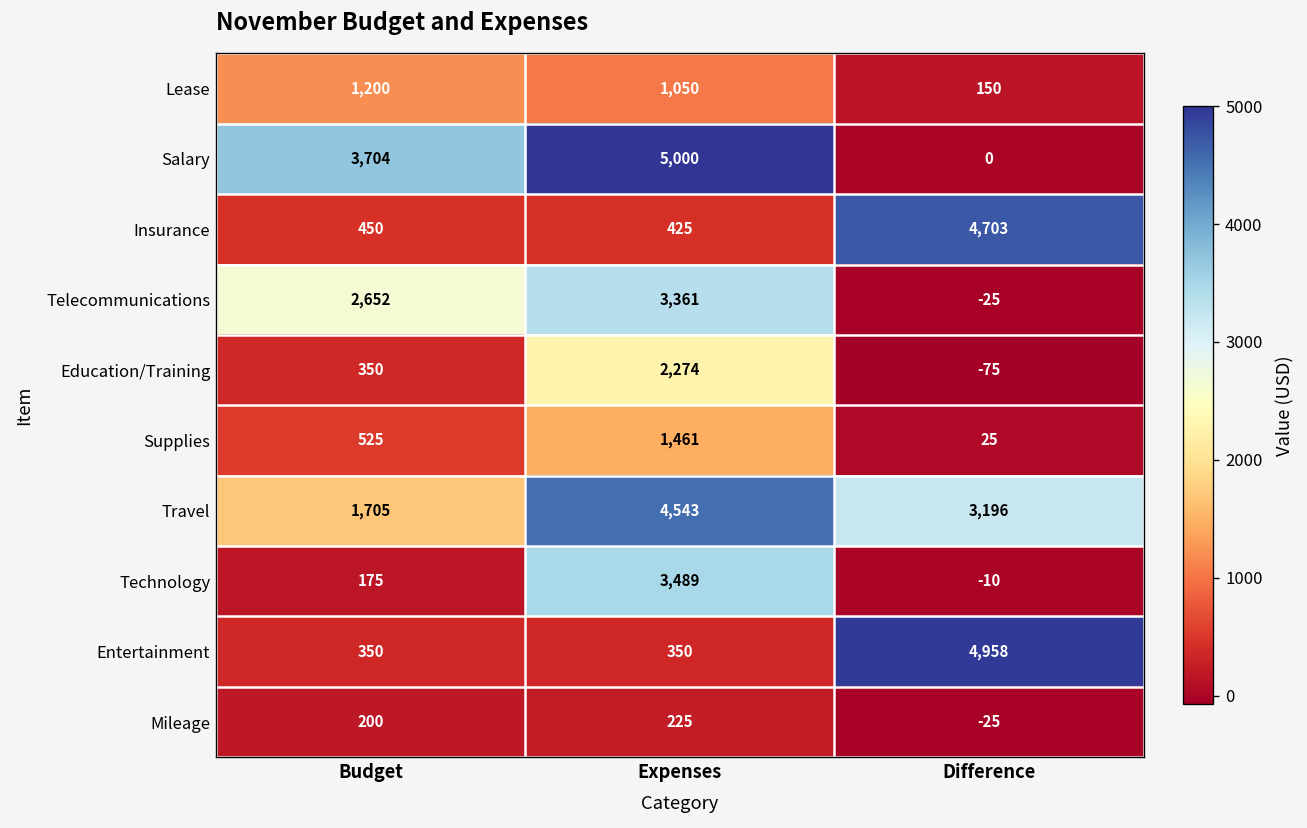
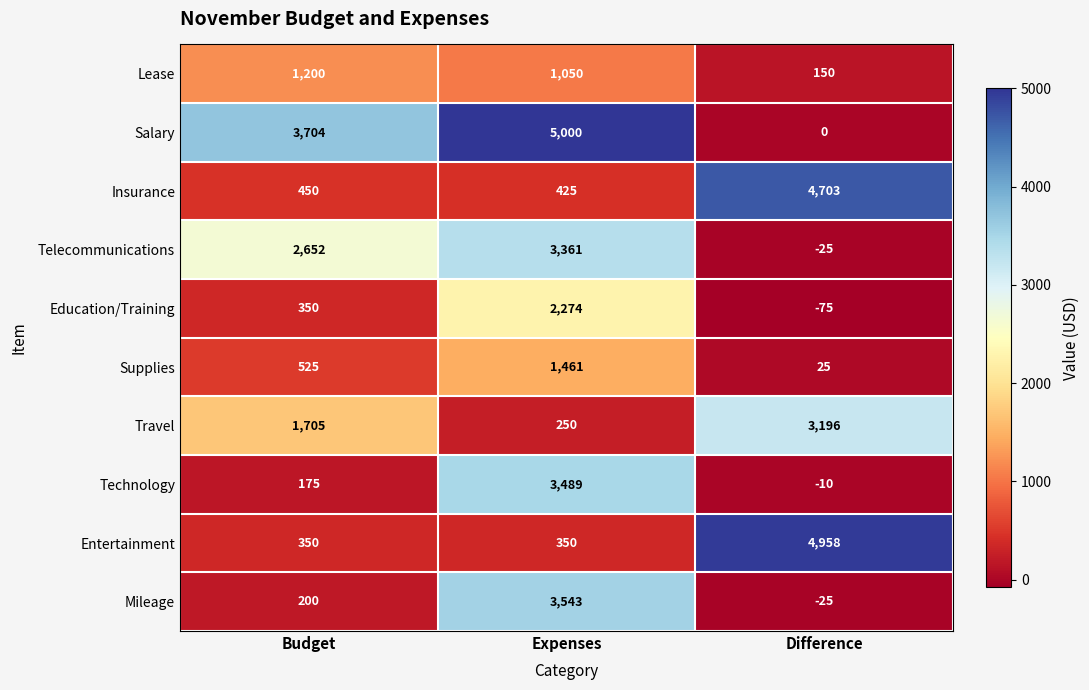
  {
    "Lease": {
      "Budget": "1,200",
      "Expenses": "1,050",
      "Difference": "150"
    },
    "Salary": {
      "Budget": "3,704",
      "Expenses": "5,000",
      "Difference": "0"
    },
    "Insurance": {
      "Budget": "450",
      "Expenses": "425",
      "Difference": "4,703"
    },
    "Telecommunications": {
      "Budget": "2,652",
      "Expenses": "3,361",
      "Difference": "-25"
    },
    "Education/Training": {
      "Budget": "350",
      "Expenses": "2,274",
      "Difference": "-75"
    },
    "Supplies": {
      "Budget": "525",
      "Expenses": "1,461",
      "Difference": "25"
    },
    "Travel": {
      "Budget": "1,705",
-     "Expenses": "4,543",
+     "Expenses": "250",
      "Difference": "3,196"
    },
    "Technology": {
      "Budget": "175",
      "Expenses": "3,489",
      "Difference": "-10"
    },
    "Entertainment": {
      "Budget": "350",
      "Expenses": "350",
      "Difference": "4,958"
    },
    "Mileage": {
      "Budget": "200",
-     "Expenses": "225",
+     "Expenses": "3,543",
      "Difference": "-25"
    }
  }
